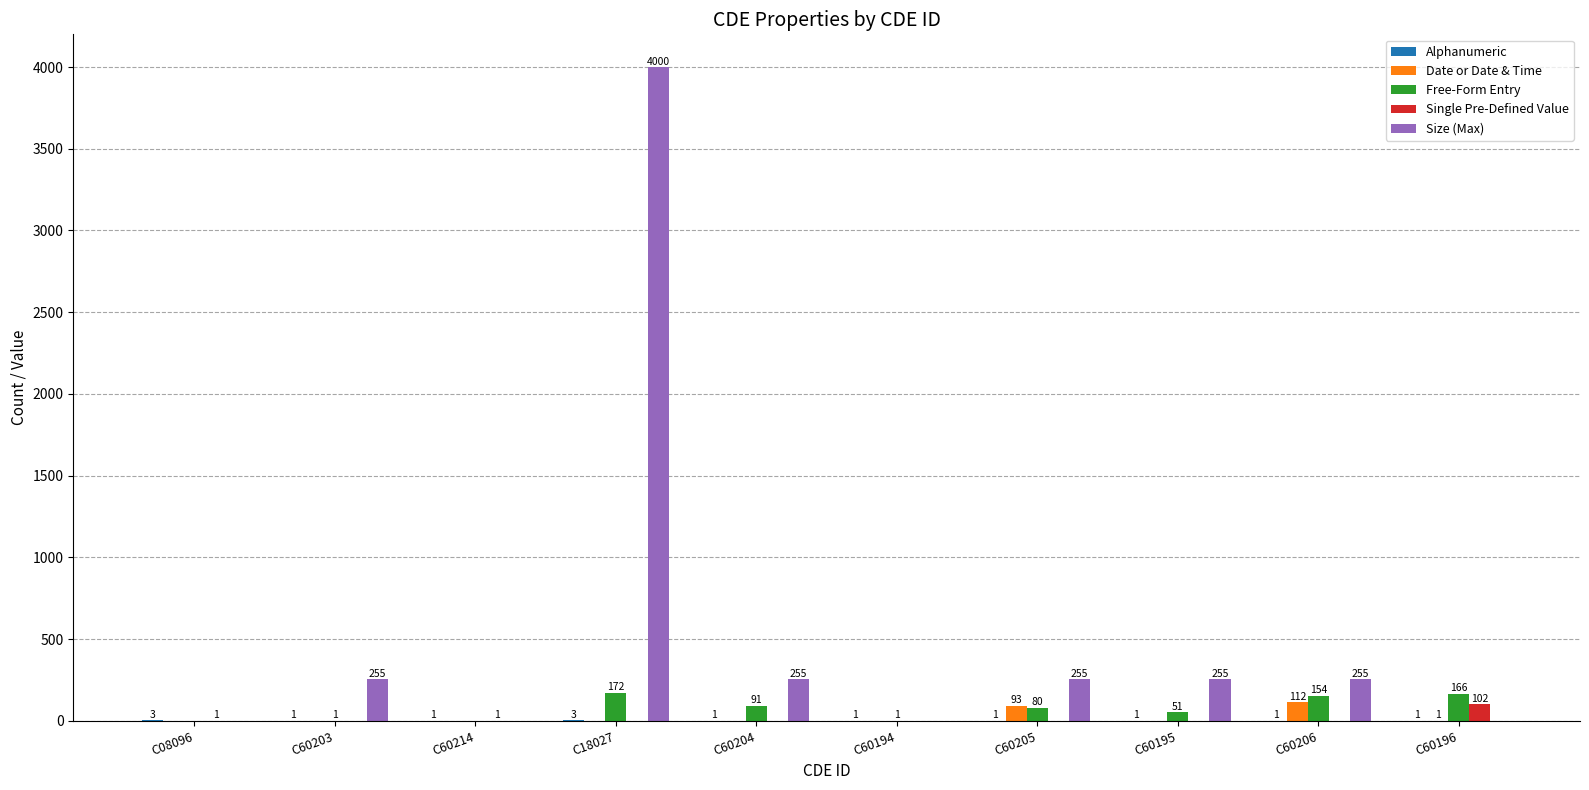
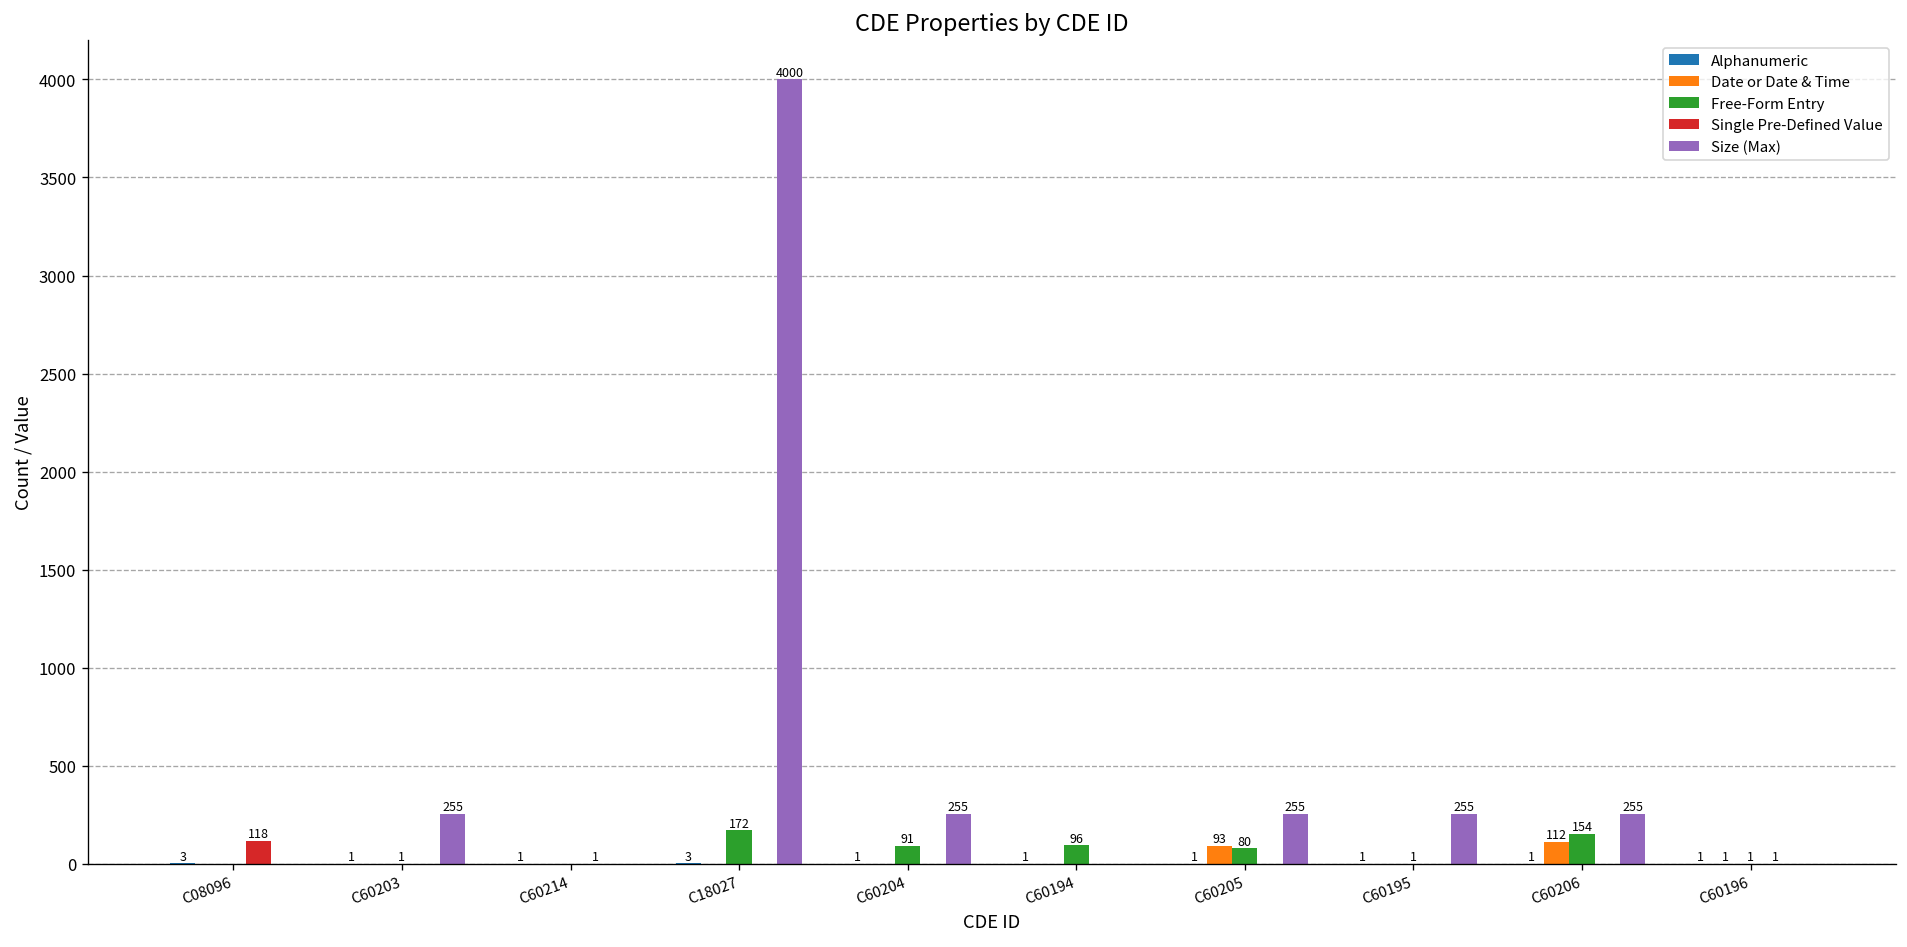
  {
    "Alphanumeric": {
      "C08096": 3,
      "C60203": 1,
      "C60214": 1,
      "C18027": 3,
      "C60204": 1,
      "C60194": 1,
      "C60205": 1,
      "C60195": 1,
      "C60206": 1,
      "C60196": 1
    },
    "Date or Date & Time": {
      "C60205": 93,
      "C60206": 112,
      "C60196": 1
    },
    "Free-Form Entry": {
      "C60203": 1,
      "C18027": 172,
      "C60204": 91,
-     "C60194": 1,
+     "C60194": 96,
      "C60205": 80,
-     "C60195": 51,
+     "C60195": 1,
      "C60206": 154,
-     "C60196": 166
+     "C60196": 1
    },
    "Single Pre-Defined Value": {
-     "C08096": 1,
+     "C08096": 118,
      "C60214": 1,
-     "C60196": 102
+     "C60196": 1
    },
    "Size (Max)": {
      "C60203": 255,
      "C18027": 4000,
      "C60204": 255,
      "C60205": 255,
      "C60195": 255,
      "C60206": 255
    }
  }
